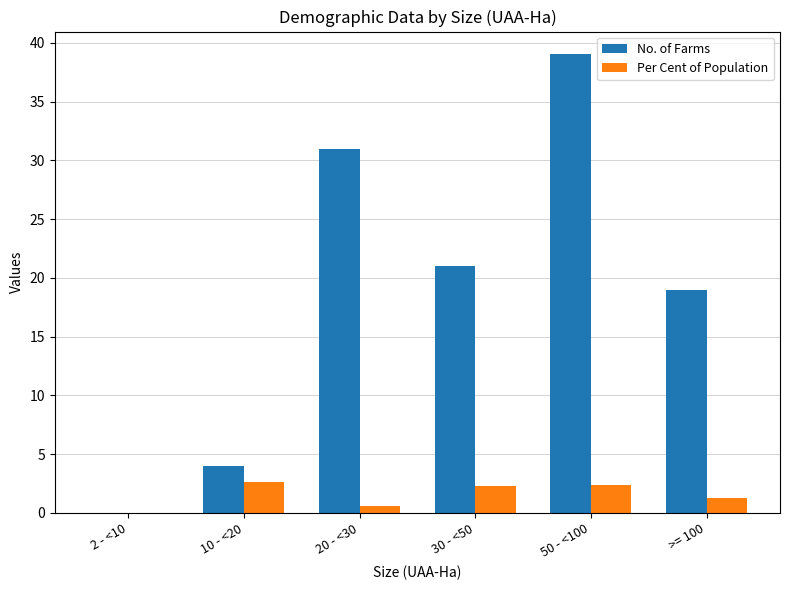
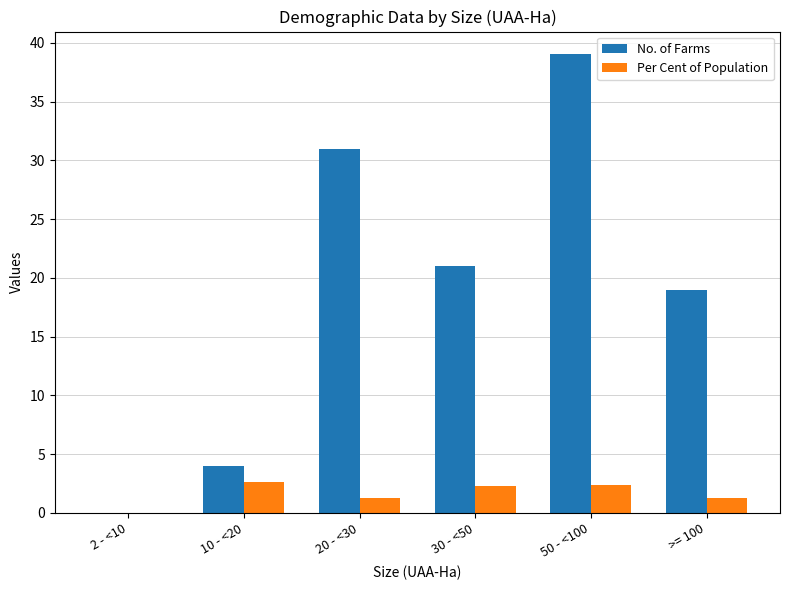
  {
    "No. of Farms": {
      "2 - <10": 0.0,
      "10 - <20": 4.0,
      "20 - <30": 31.0,
      "30 - <50": 21.0,
      "50 - <100": 39.0,
      ">= 100": 19.0
    },
    "Per Cent of Population": {
      "2 - <10": 0.0,
      "10 - <20": 2.6,
-     "20 - <30": 0.6,
+     "20 - <30": 1.3,
      "30 - <50": 2.3,
      "50 - <100": 2.4,
      ">= 100": 1.3
    }
  }
